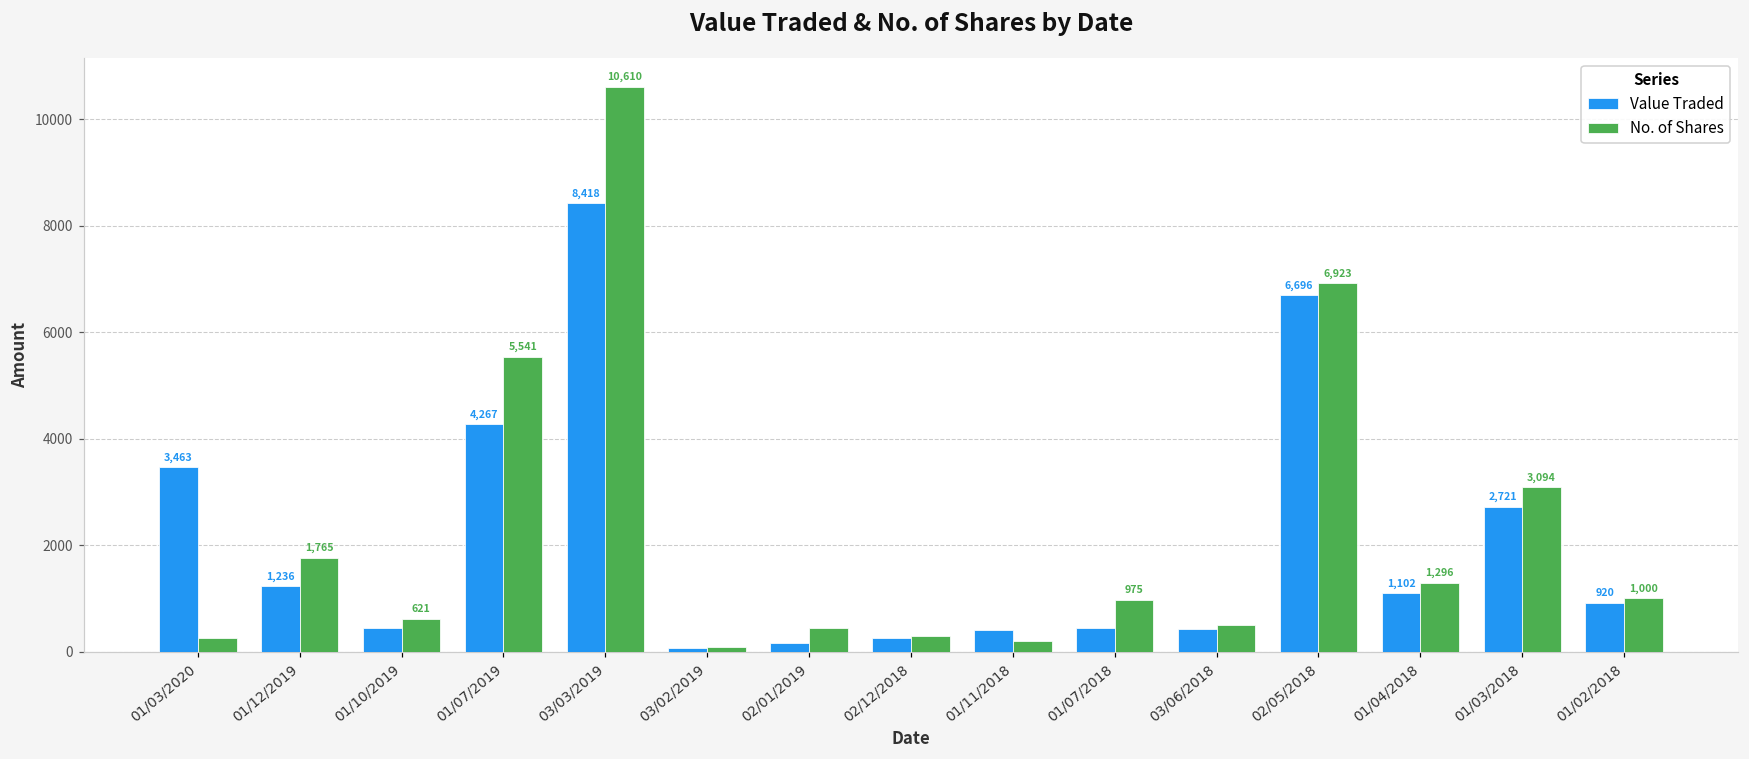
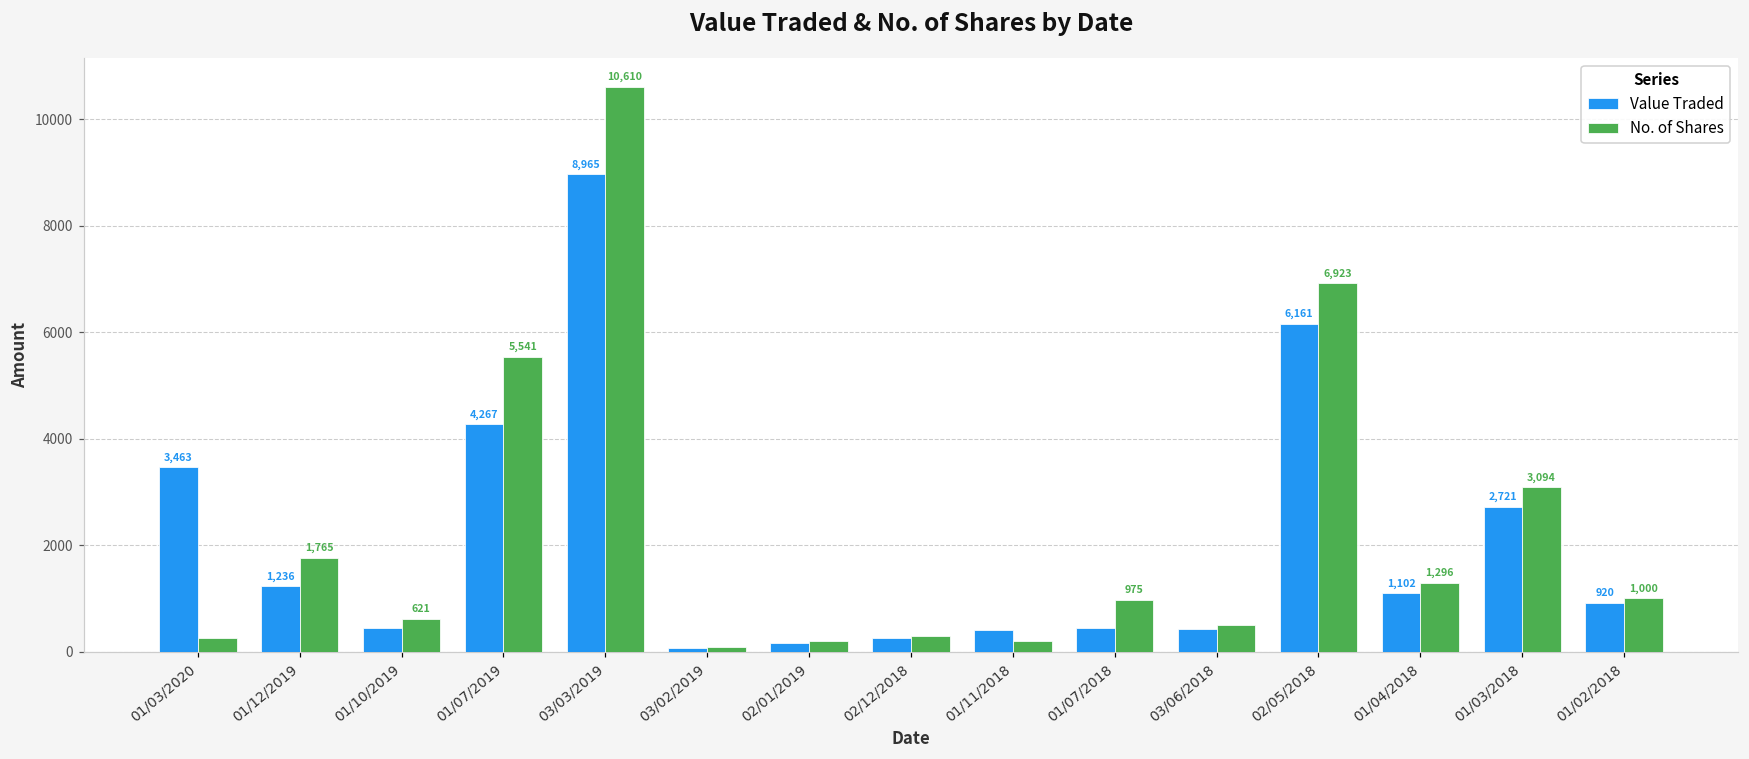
  {
    "Value Traded": {
      "01/03/2020": "3,463",
      "01/12/2019": "1,236",
      "01/07/2019": "4,267",
-     "03/03/2019": "8,418",
-     "02/05/2018": "6,696",
+     "03/03/2019": "8,965",
+     "02/05/2018": "6,161",
      "01/04/2018": "1,102",
      "01/03/2018": "2,721",
      "01/02/2018": "920"
    },
    "No. of Shares": {
      "01/03/2020": "300",
      "03/02/2019": "100",
-     "02/01/2019": "400",
+     "02/01/2019": "200",
      "02/12/2018": "300",
      "01/11/2018": "200",
      "03/06/2018": "500"
    }
  }
